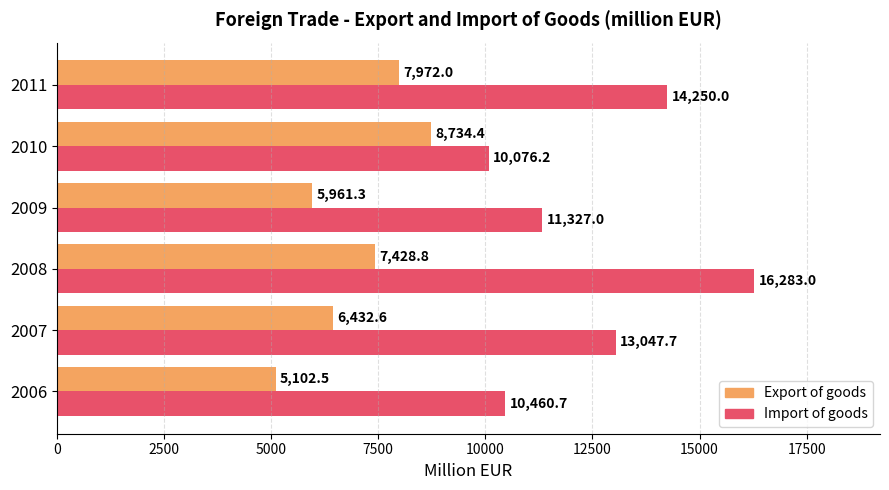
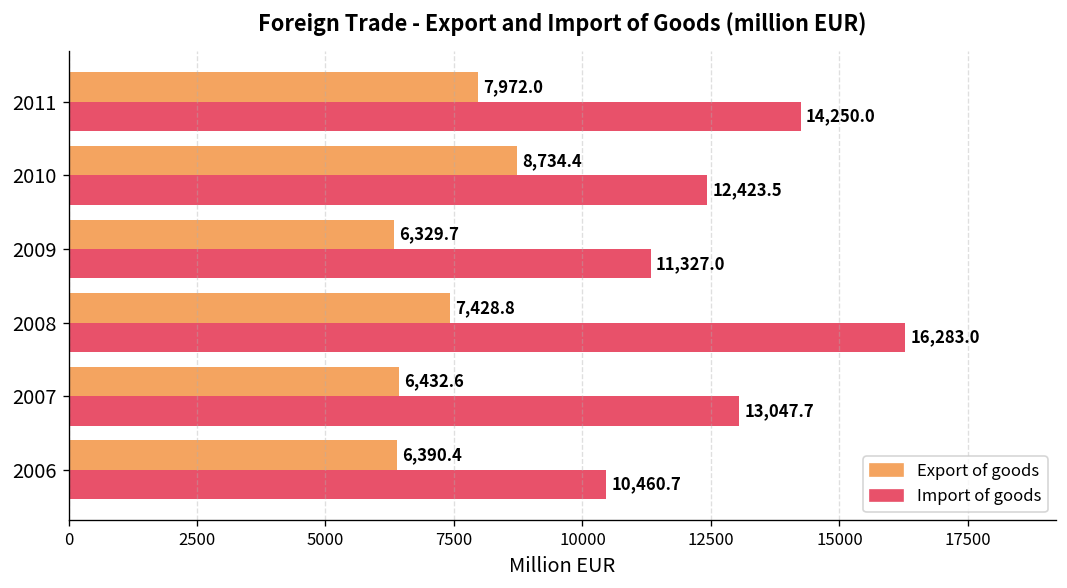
  {
    "Export of goods": {
      "2011": "7,972.0",
      "2010": "8,734.4",
-     "2009": "5,961.3",
+     "2009": "6,329.7",
      "2008": "7,428.8",
      "2007": "6,432.6",
-     "2006": "5,102.5"
+     "2006": "6,390.4"
    },
    "Import of goods": {
      "2011": "14,250.0",
-     "2010": "10,076.2",
+     "2010": "12,423.5",
      "2009": "11,327.0",
      "2008": "16,283.0",
      "2007": "13,047.7",
      "2006": "10,460.7"
    }
  }
